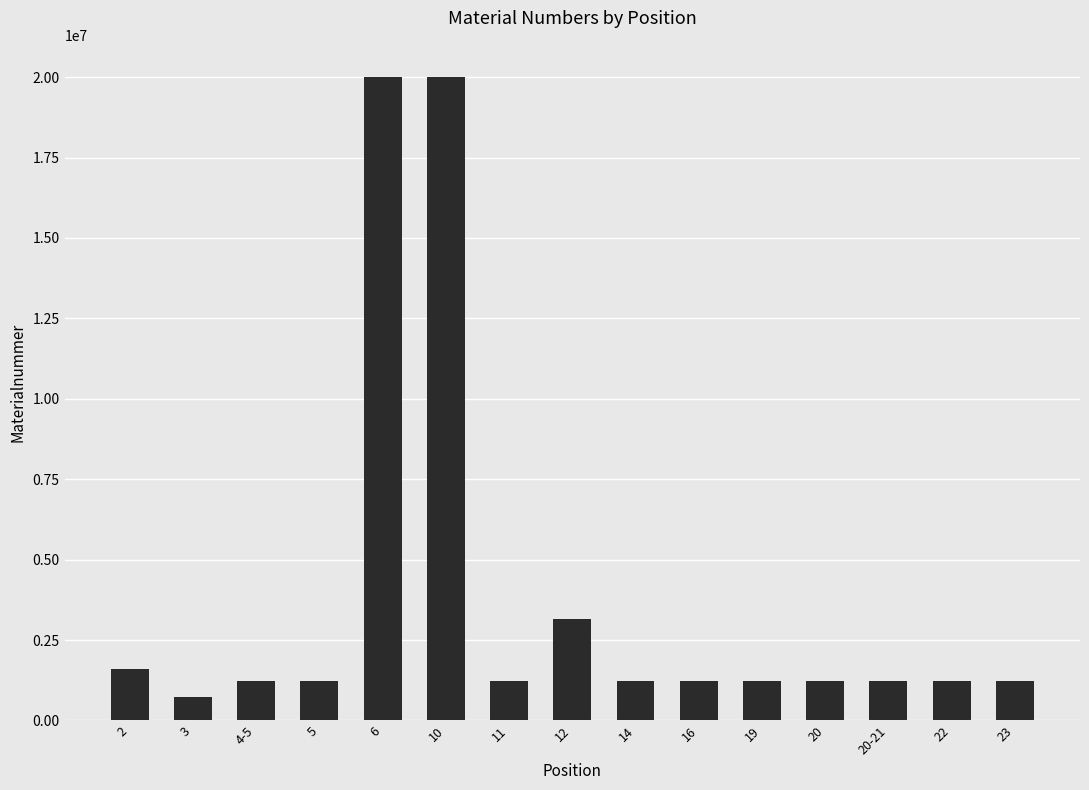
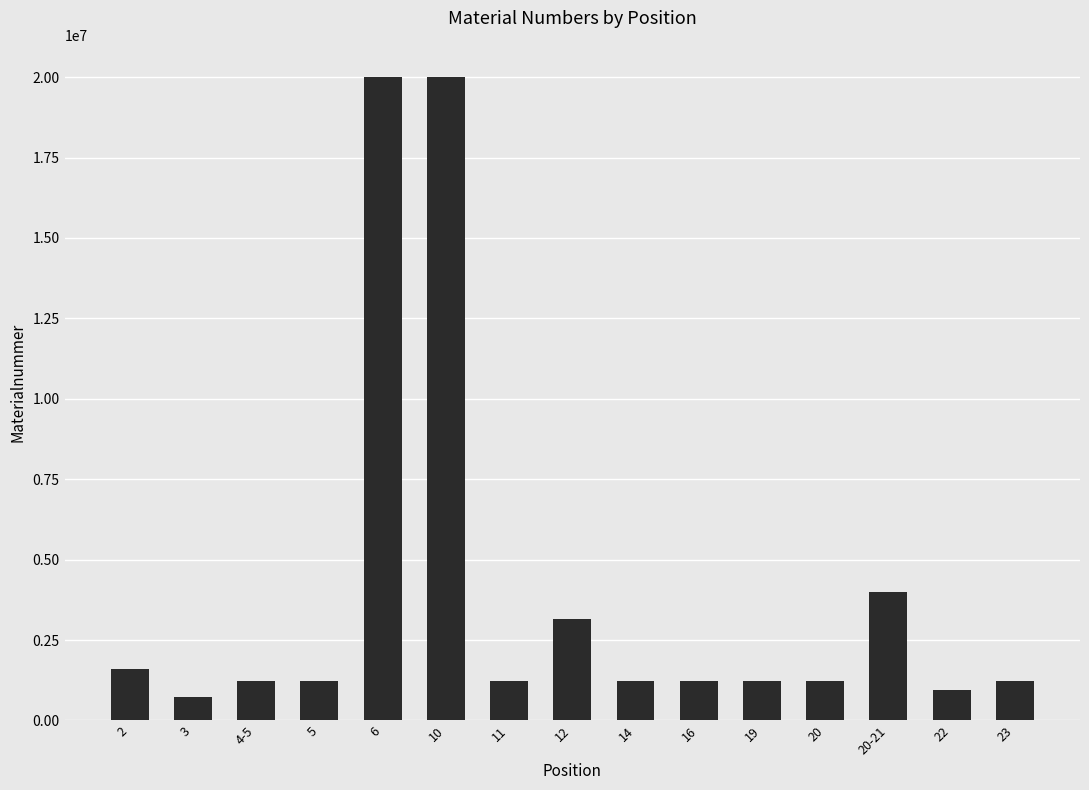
  {
    "2": 1600000,
    "3": 700000,
    "4-5": 1200000,
    "5": 1200000,
    "6": 20000000,
    "10": 20000000,
    "11": 1200000,
    "12": 3100000,
    "14": 1200000,
    "16": 1200000,
    "19": 1200000,
    "20": 1200000,
-   "20-21": 1200000,
-   "22": 1200000,
+   "20-21": 4000000,
+   "22": 900000,
    "23": 1200000
  }
